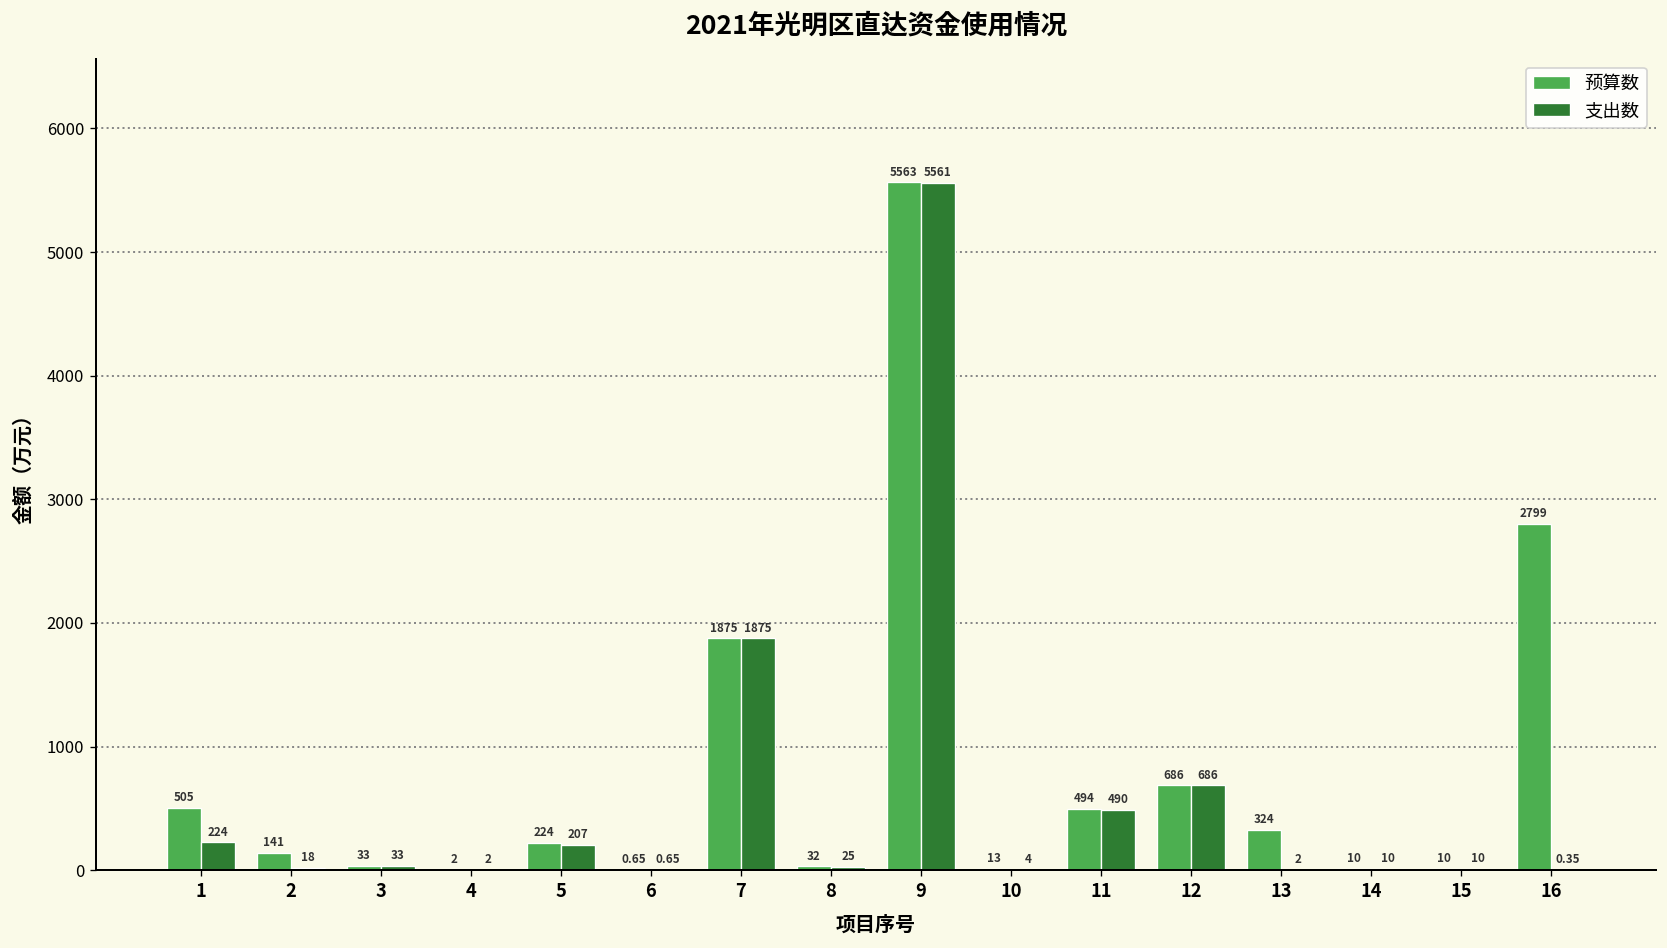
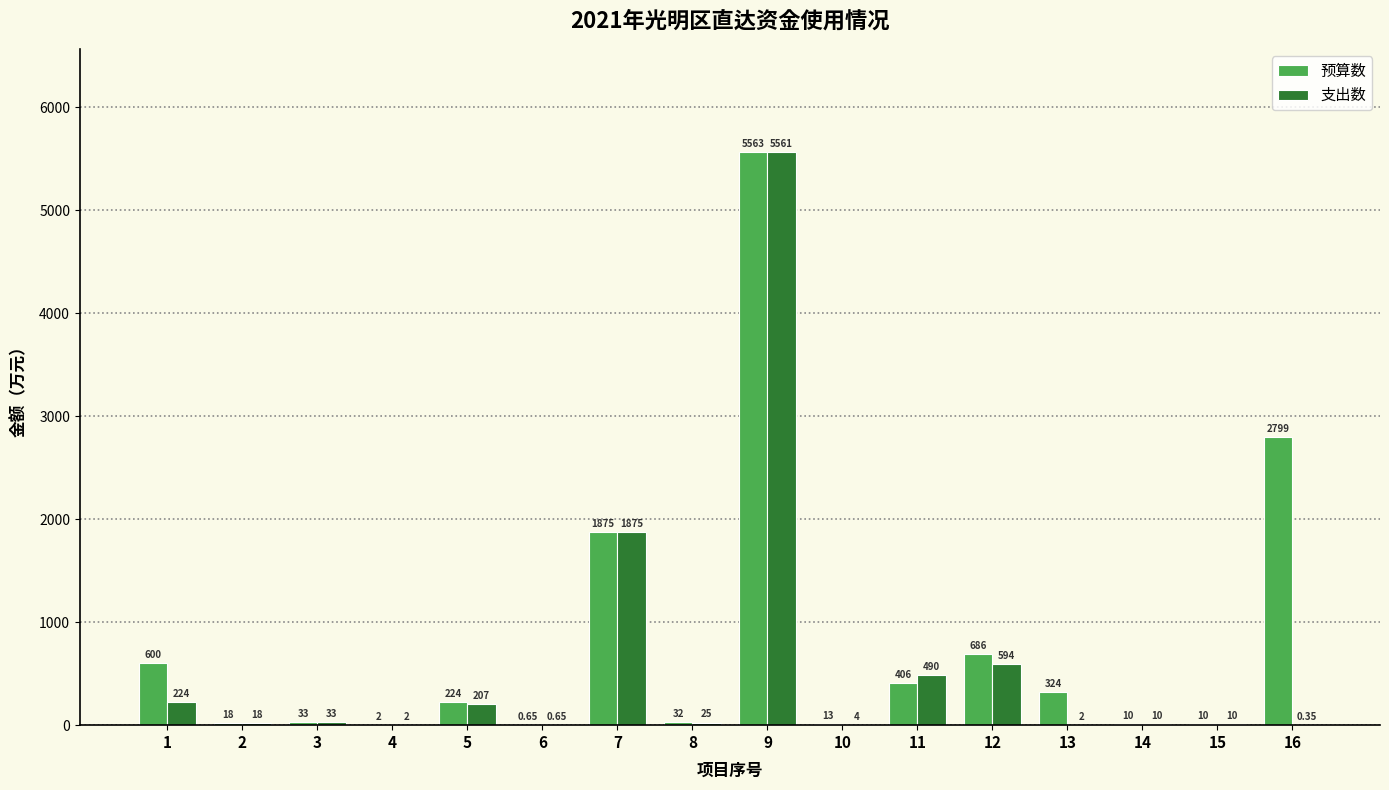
  {
    "预算数": {
-     "1": 505,
-     "2": 141,
+     "1": 600,
+     "2": 18,
      "3": 33,
      "4": 2,
      "5": 224,
      "6": 0.65,
      "7": 1875,
      "8": 32,
      "9": 5563,
      "10": 13,
-     "11": 494,
+     "11": 406,
      "12": 686,
      "13": 324,
      "14": 10,
      "15": 10,
      "16": 2799
    },
    "支出数": {
      "1": 224,
      "2": 18,
      "3": 33,
      "4": 2,
      "5": 207,
      "6": 0.65,
      "7": 1875,
      "8": 25,
      "9": 5561,
      "10": 4,
      "11": 490,
-     "12": 686,
+     "12": 594,
      "13": 2,
      "14": 10,
      "15": 10,
      "16": 0.35
    }
  }
